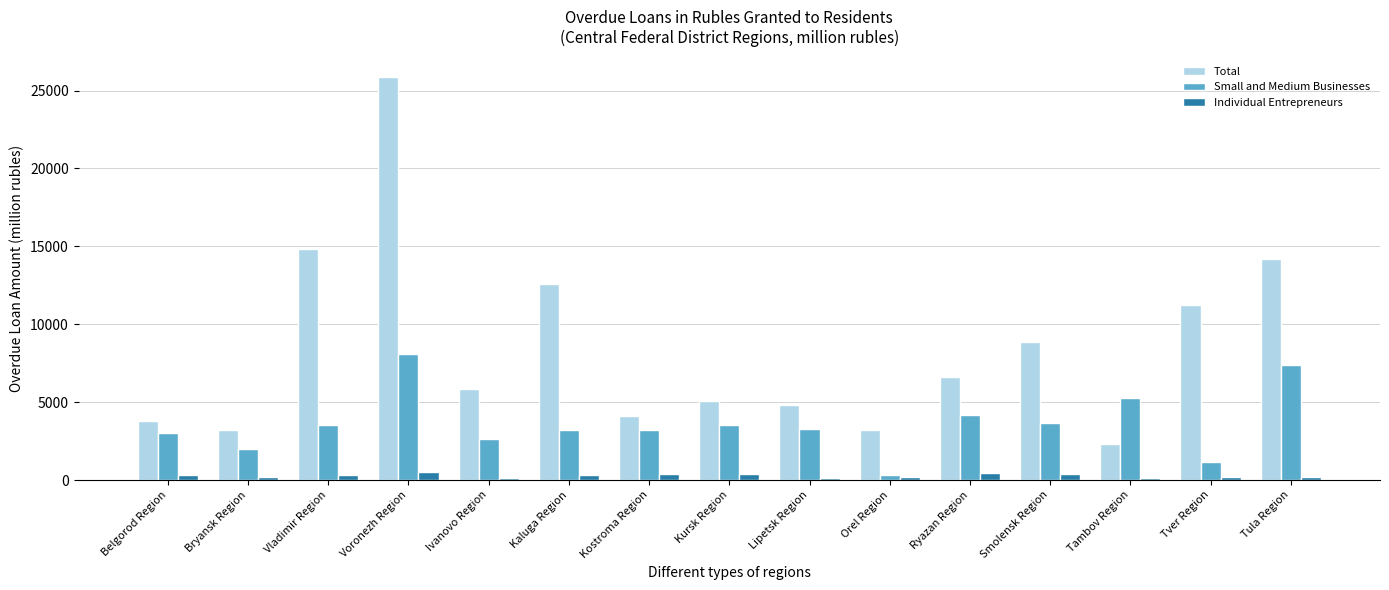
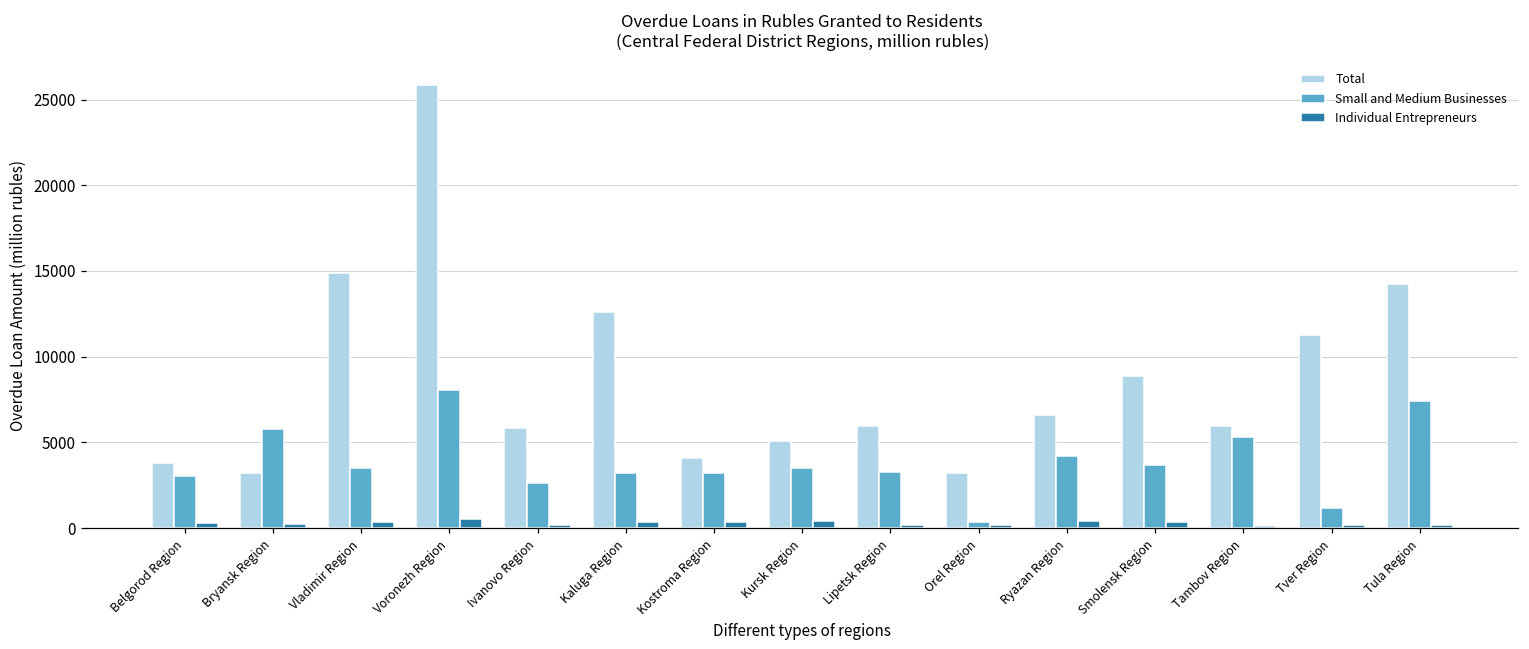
  {
    "Total": {
      "Belgorod Region": 3800,
      "Bryansk Region": 3200,
      "Vladimir Region": 14900,
      "Voronezh Region": 25900,
      "Ivanovo Region": 5800,
      "Kaluga Region": 12600,
      "Kostroma Region": 4100,
      "Kursk Region": 5100,
-     "Lipetsk Region": 4800,
+     "Lipetsk Region": 6000,
      "Orel Region": 3200,
      "Ryazan Region": 6600,
      "Smolensk Region": 8900,
-     "Tambov Region": 2300,
+     "Tambov Region": 6000,
      "Tver Region": 11300,
      "Tula Region": 14200
    },
    "Small and Medium Businesses": {
      "Belgorod Region": 3000,
-     "Bryansk Region": 2000,
+     "Bryansk Region": 5800,
      "Vladimir Region": 3500,
      "Voronezh Region": 8100,
      "Ivanovo Region": 2600,
      "Kaluga Region": 3200,
      "Kostroma Region": 3200,
      "Kursk Region": 3500,
      "Lipetsk Region": 3200,
      "Orel Region": 300,
      "Ryazan Region": 4200,
      "Smolensk Region": 3700,
      "Tambov Region": 5300,
      "Tver Region": 1100,
      "Tula Region": 7400
    },
    "Individual Entrepreneurs": {
      "Belgorod Region": 300,
      "Bryansk Region": 200,
      "Vladimir Region": 300,
      "Voronezh Region": 500,
      "Kaluga Region": 400,
      "Kostroma Region": 400,
      "Kursk Region": 400,
      "Orel Region": 200,
      "Ryazan Region": 400,
      "Smolensk Region": 400,
      "Tver Region": 200,
      "Tula Region": 200
    }
  }
